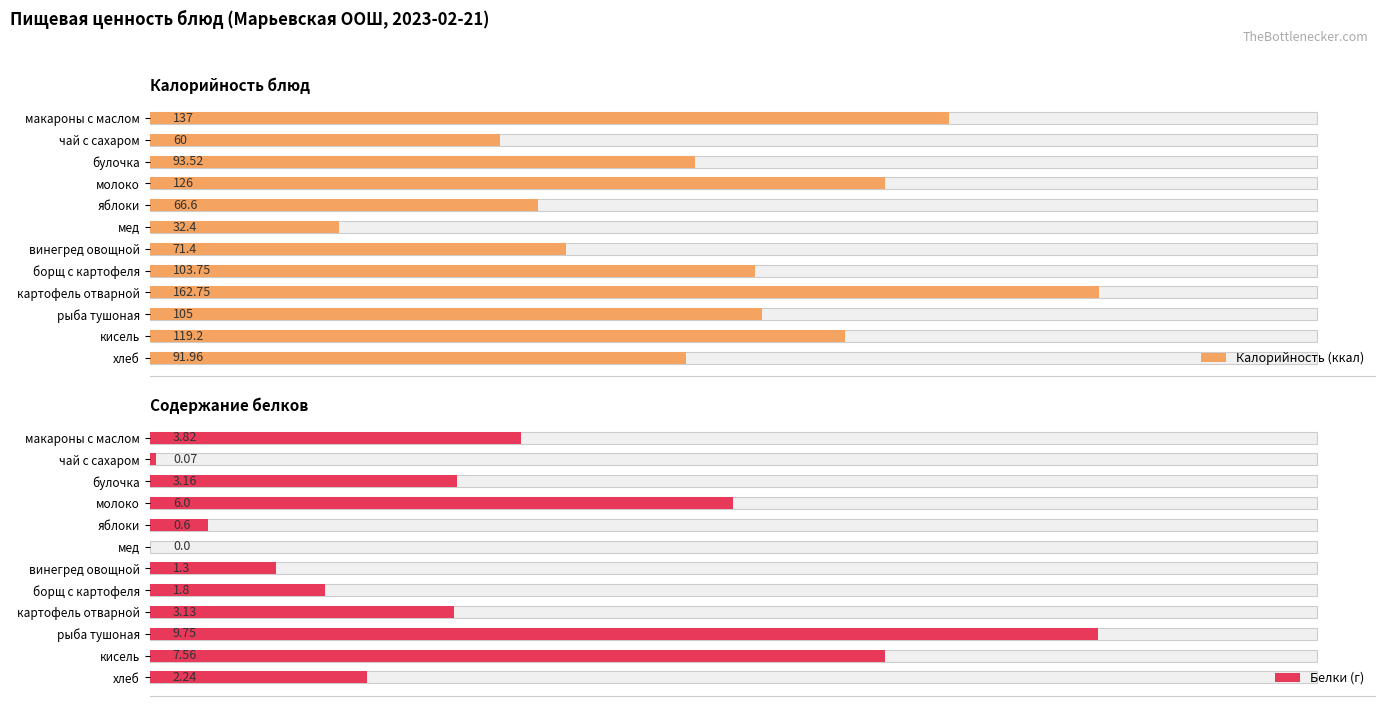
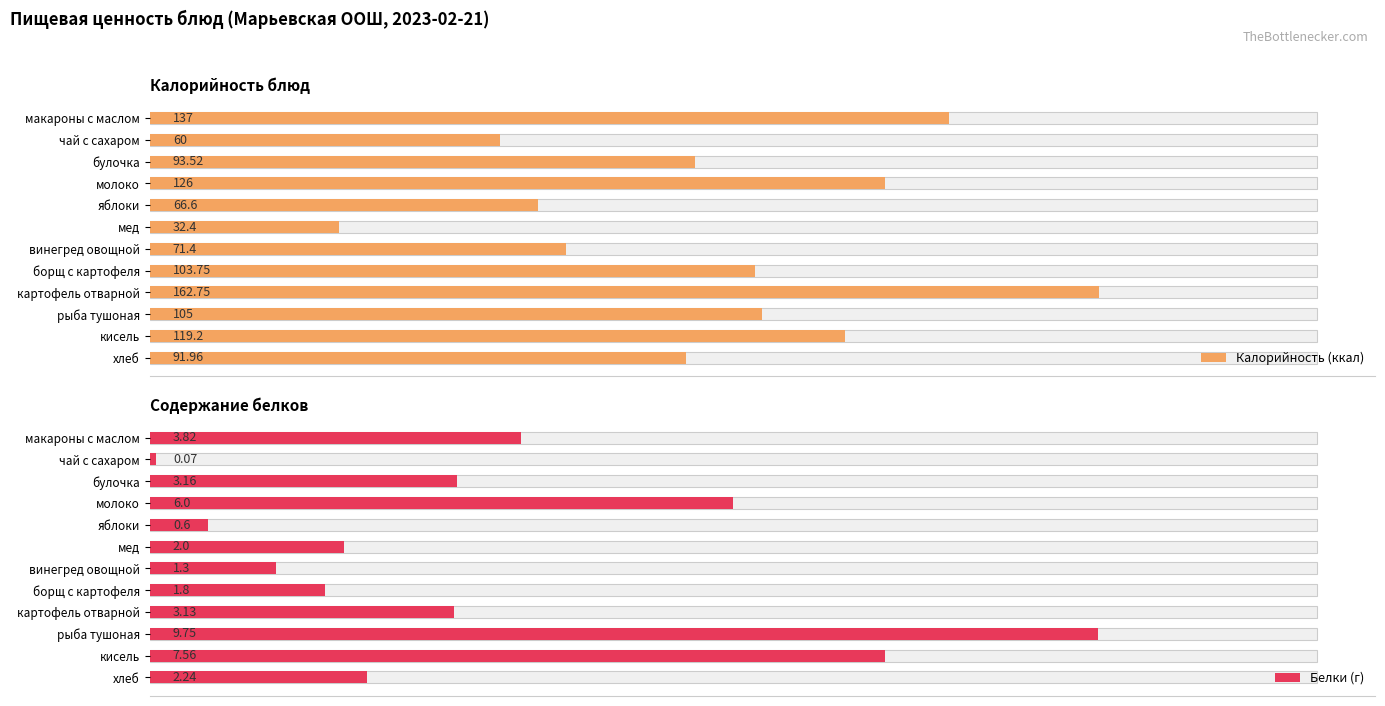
  {
    "Содержание белков": {
      "Белки (г)": {
-       "мед": 0.0
+       "мед": 2.0
      }
    }
  }
